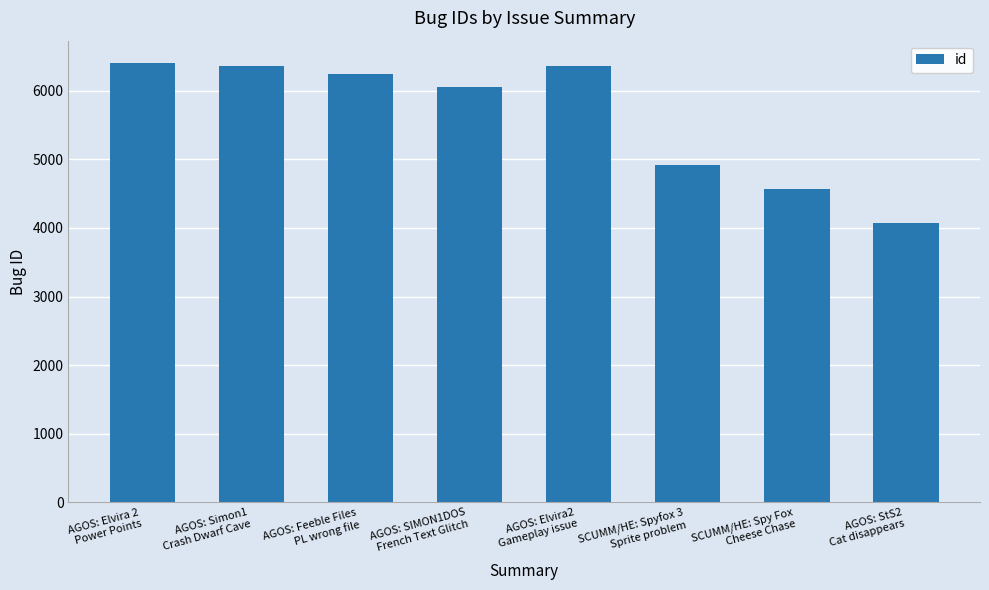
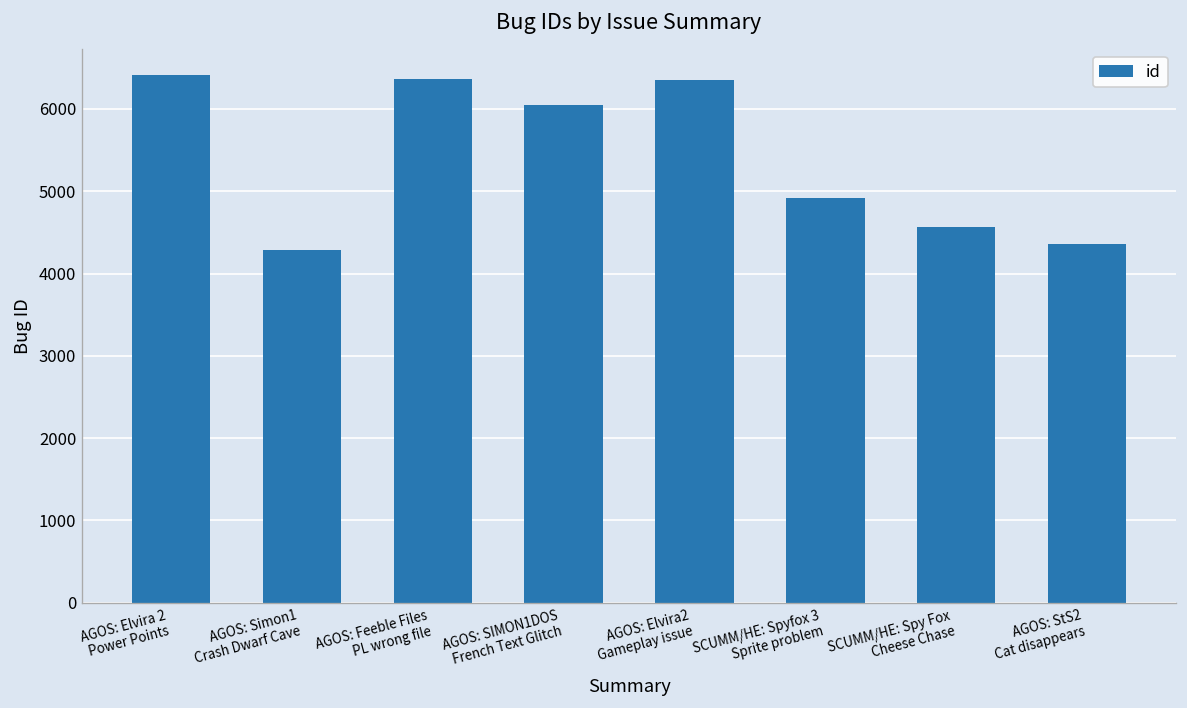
  {
    "AGOS: Elvira 2 Power Points": 6400,
-   "AGOS: Simon1 Crash Dwarf Cave": 6400,
-   "AGOS: Feeble Files PL wrong file": 6200,
+   "AGOS: Simon1 Crash Dwarf Cave": 4300,
+   "AGOS: Feeble Files PL wrong file": 6400,
    "AGOS: SIMON1DOS French Text Glitch": 6100,
    "AGOS: Elvira2 Gameplay issue": 6400,
    "SCUMM/HE: Spyfox 3 Sprite problem": 4900,
    "SCUMM/HE: Spy Fox Cheese Chase": 4600,
-   "AGOS: StS2 Cat disappears": 4100
+   "AGOS: StS2 Cat disappears": 4400
  }
